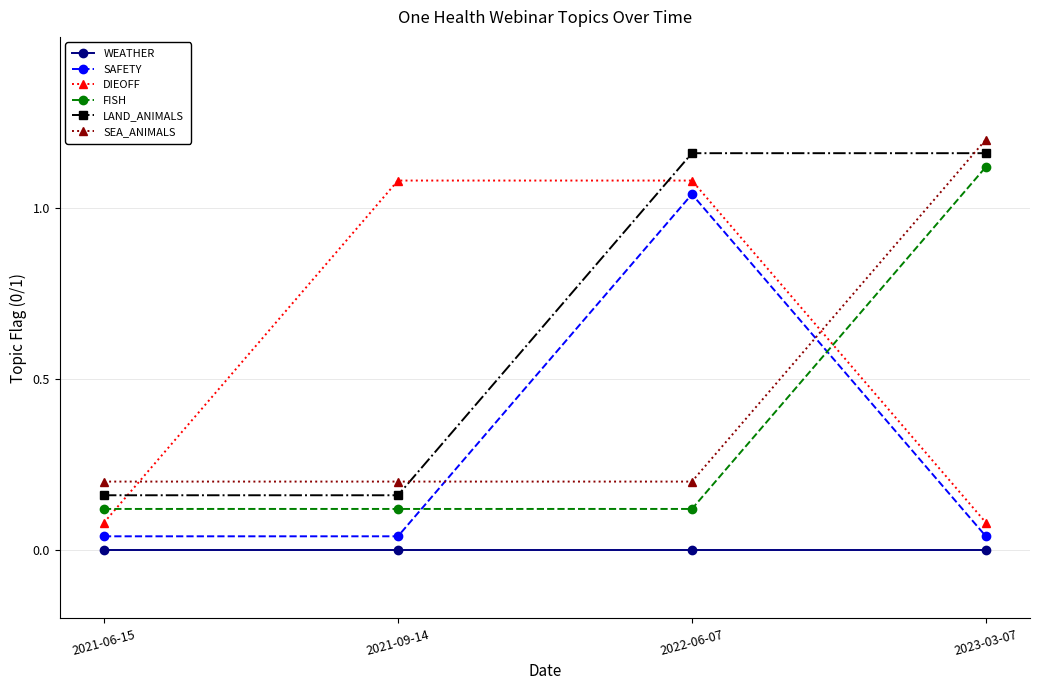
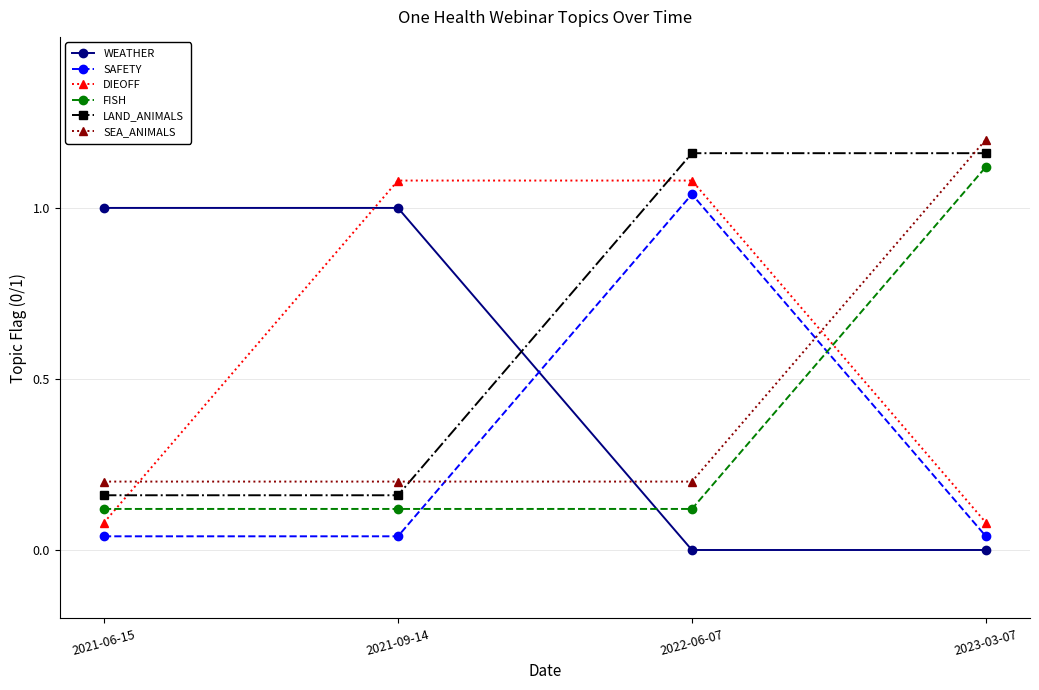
  {
    "WEATHER": {
-     "2021-06-15": 0,
-     "2021-09-14": 0,
+     "2021-06-15": 1,
+     "2021-09-14": 1,
      "2022-06-07": 0,
      "2023-03-07": 0
    },
    "SAFETY": {
      "2021-06-15": 0.04,
      "2021-09-14": 0.04,
      "2022-06-07": 1.04,
      "2023-03-07": 0.04
    },
    "DIEOFF": {
      "2021-06-15": 0.08,
      "2021-09-14": 1.08,
      "2022-06-07": 1.08,
      "2023-03-07": 0.08
    },
    "FISH": {
      "2021-06-15": 0.12,
      "2021-09-14": 0.12,
      "2022-06-07": 0.12,
      "2023-03-07": 1.12
    },
    "LAND_ANIMALS": {
      "2021-06-15": 0.16,
      "2021-09-14": 0.16,
      "2022-06-07": 1.16,
      "2023-03-07": 1.16
    },
    "SEA_ANIMALS": {
      "2021-06-15": 0.20,
      "2021-09-14": 0.20,
      "2022-06-07": 0.20,
      "2023-03-07": 1.20
    }
  }
